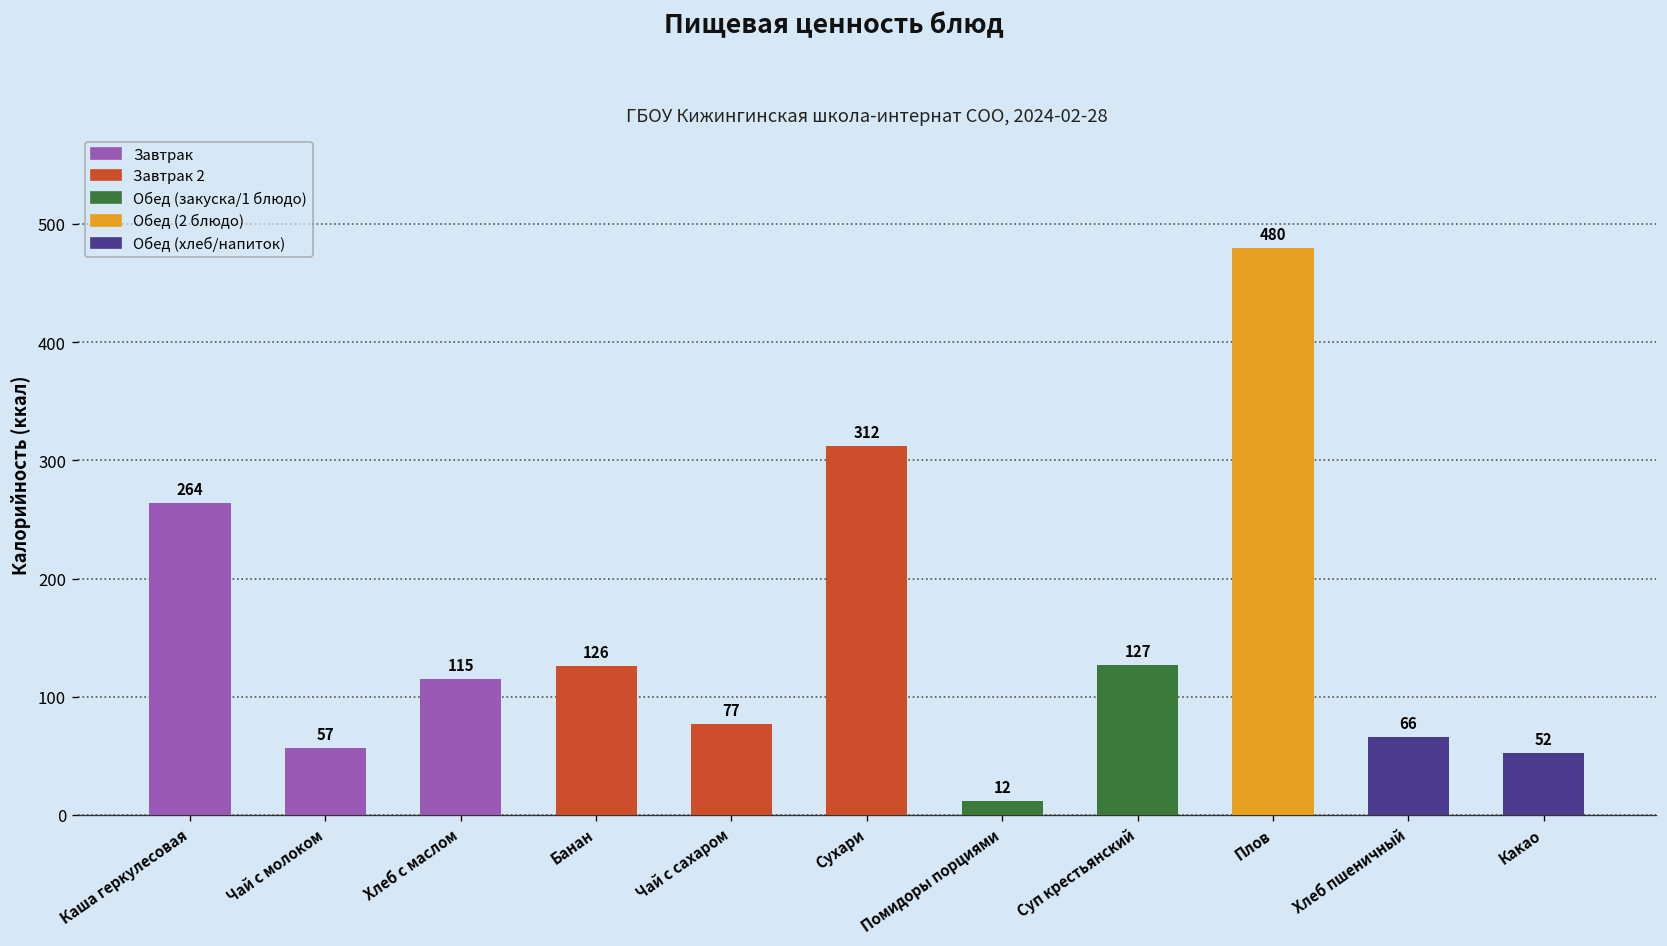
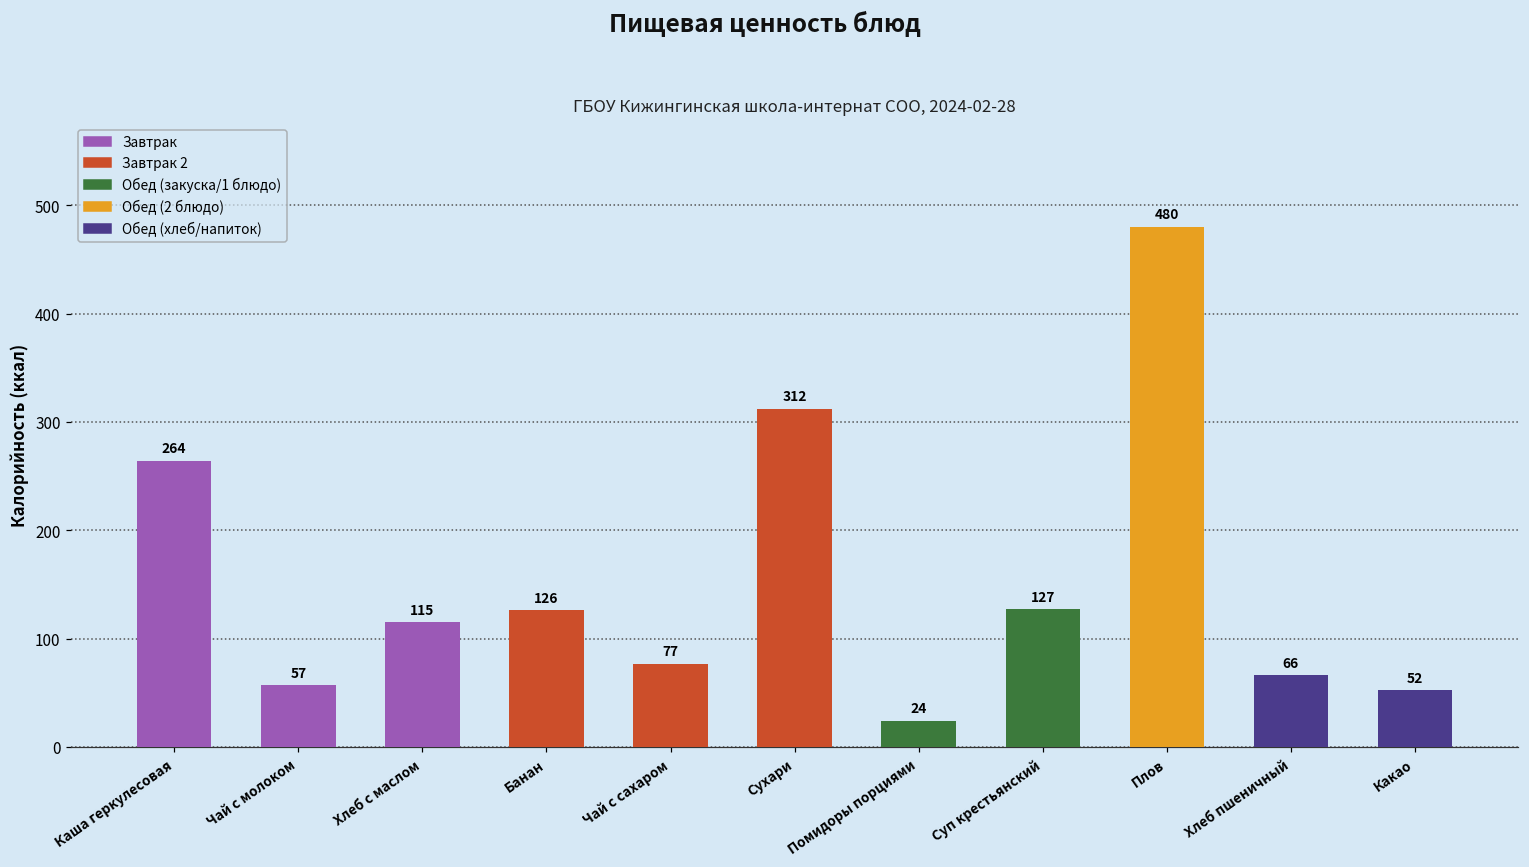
  {
    "Каша геркулесовая": 264,
    "Чай с молоком": 57,
    "Хлеб с маслом": 115,
    "Банан": 126,
    "Чай с сахаром": 77,
    "Сухари": 312,
-   "Помидоры порциями": 12,
+   "Помидоры порциями": 24,
    "Суп крестьянский": 127,
    "Плов": 480,
    "Хлеб пшеничный": 66,
    "Какао": 52
  }
